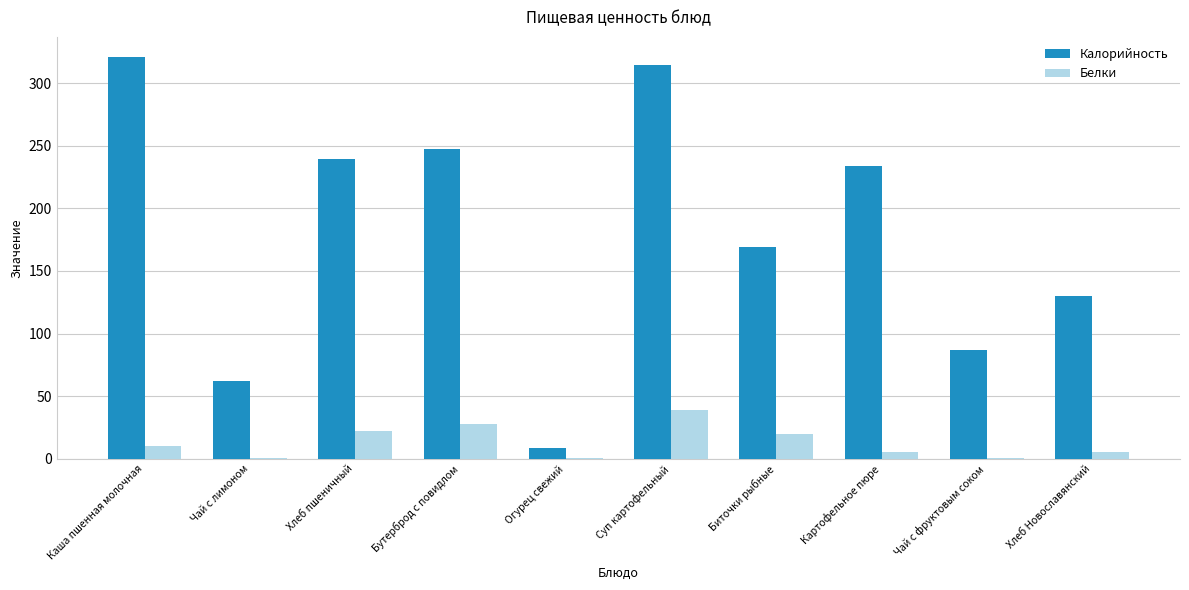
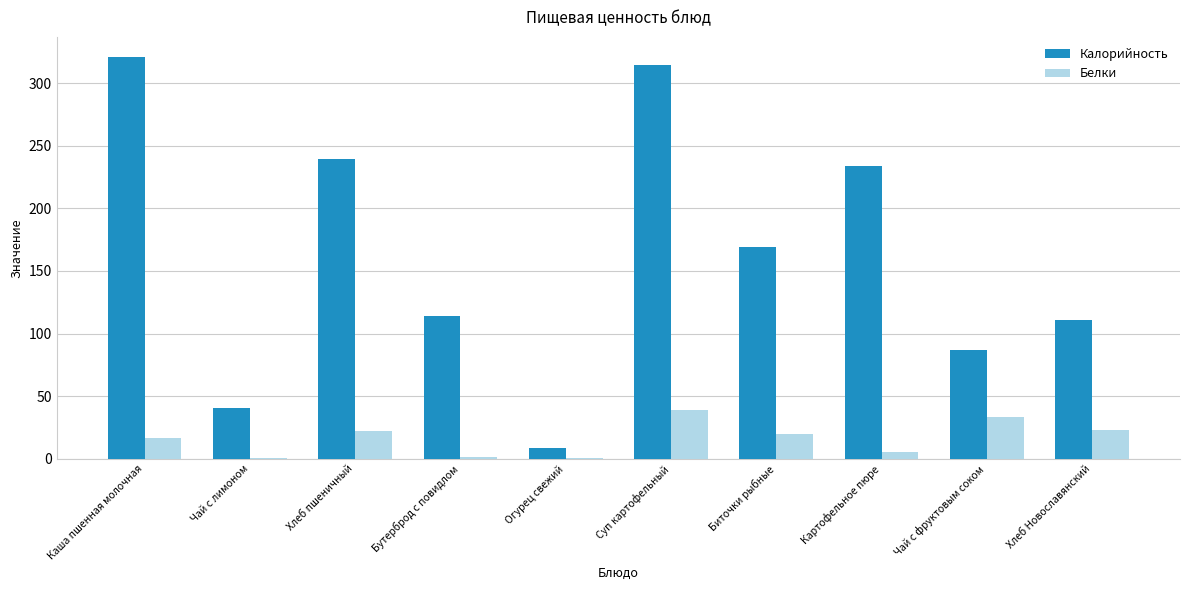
  {
    "Калорийность": {
      "Каша пшенная молочная": 321,
-     "Чай с лимоном": 62,
+     "Чай с лимоном": 40,
      "Хлеб пшеничный": 239,
-     "Бутерброд с повидлом": 248,
+     "Бутерброд с повидлом": 114,
      "Огурец свежий": 8,
      "Суп картофельный": 315,
      "Биточки рыбные": 169,
      "Картофельное пюре": 234,
      "Чай с фруктовым соком": 87,
-     "Хлеб Новославянский": 130
+     "Хлеб Новославянский": 111
    },
    "Белки": {
-     "Каша пшенная молочная": 10,
+     "Каша пшенная молочная": 16,
      "Хлеб пшеничный": 22,
-     "Бутерброд с повидлом": 28,
+     "Бутерброд с повидлом": 1,
      "Суп картофельный": 39,
      "Биточки рыбные": 20,
      "Картофельное пюре": 6,
-     "Чай с фруктовым соком": 0,
-     "Хлеб Новославянский": 5
+     "Чай с фруктовым соком": 33,
+     "Хлеб Новославянский": 23
    }
  }
